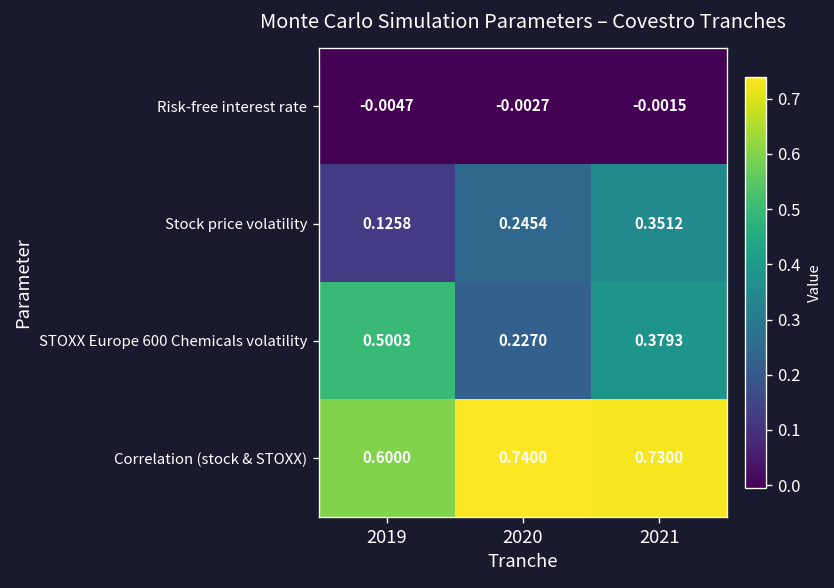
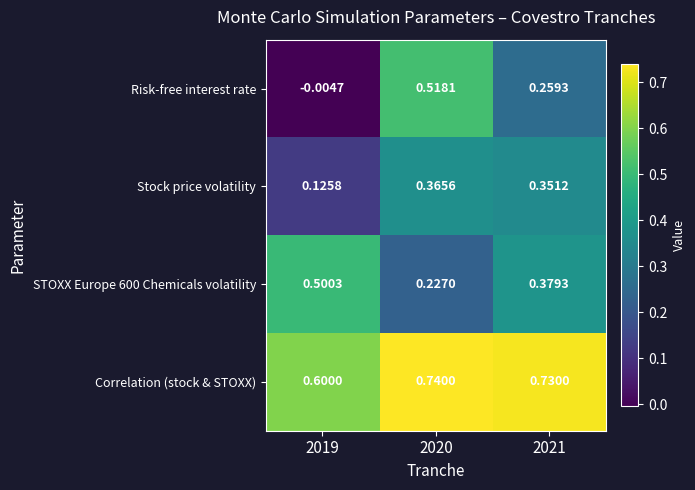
  {
    "Risk-free interest rate": {
      "2019": -0.0047,
-     "2020": -0.0027,
-     "2021": -0.0015
+     "2020": 0.5181,
+     "2021": 0.2593
    },
    "Stock price volatility": {
      "2019": 0.1258,
-     "2020": 0.2454,
+     "2020": 0.3656,
      "2021": 0.3512
    },
    "STOXX Europe 600 Chemicals volatility": {
      "2019": 0.5003,
      "2020": 0.2270,
      "2021": 0.3793
    },
    "Correlation (stock & STOXX)": {
      "2019": 0.6000,
      "2020": 0.7400,
      "2021": 0.7300
    }
  }
